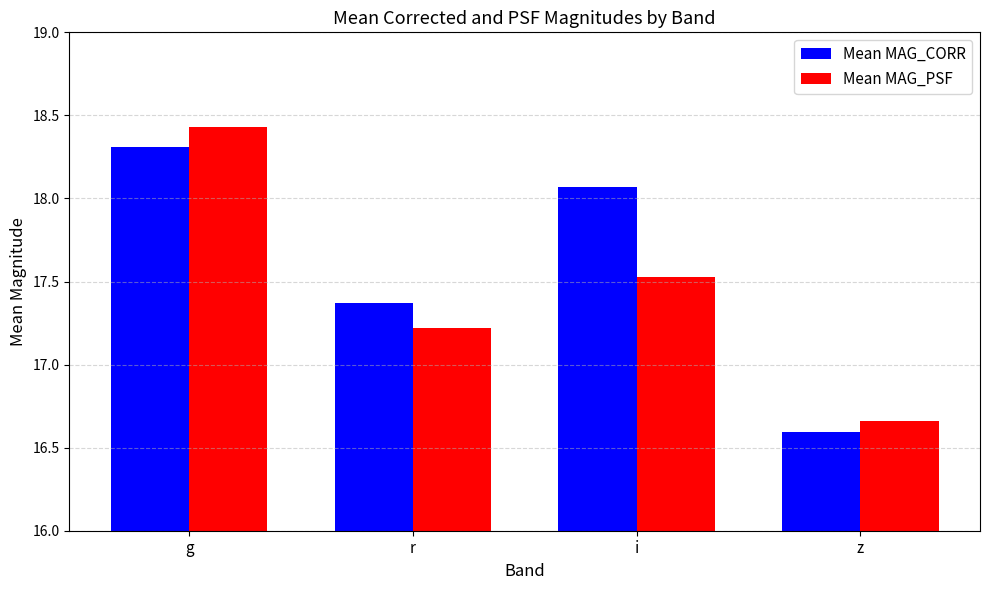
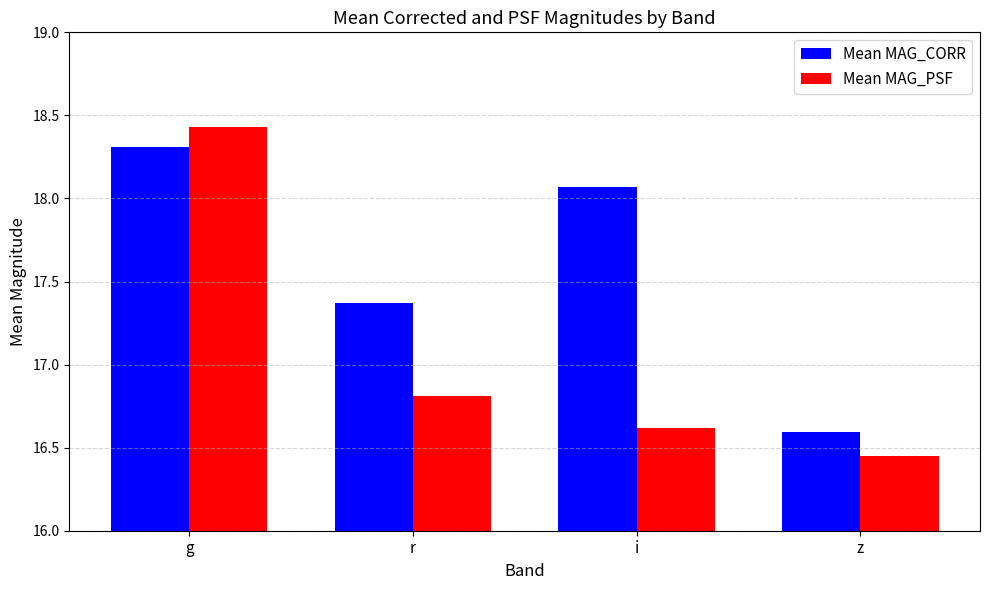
  {
    "Mean MAG_CORR": {
      "g": 18.31,
      "r": 17.37,
      "i": 18.07,
      "z": 16.60
    },
    "Mean MAG_PSF": {
      "g": 18.43,
-     "r": 17.22,
-     "i": 17.53,
-     "z": 16.66
+     "r": 16.81,
+     "i": 16.62,
+     "z": 16.45
    }
  }
